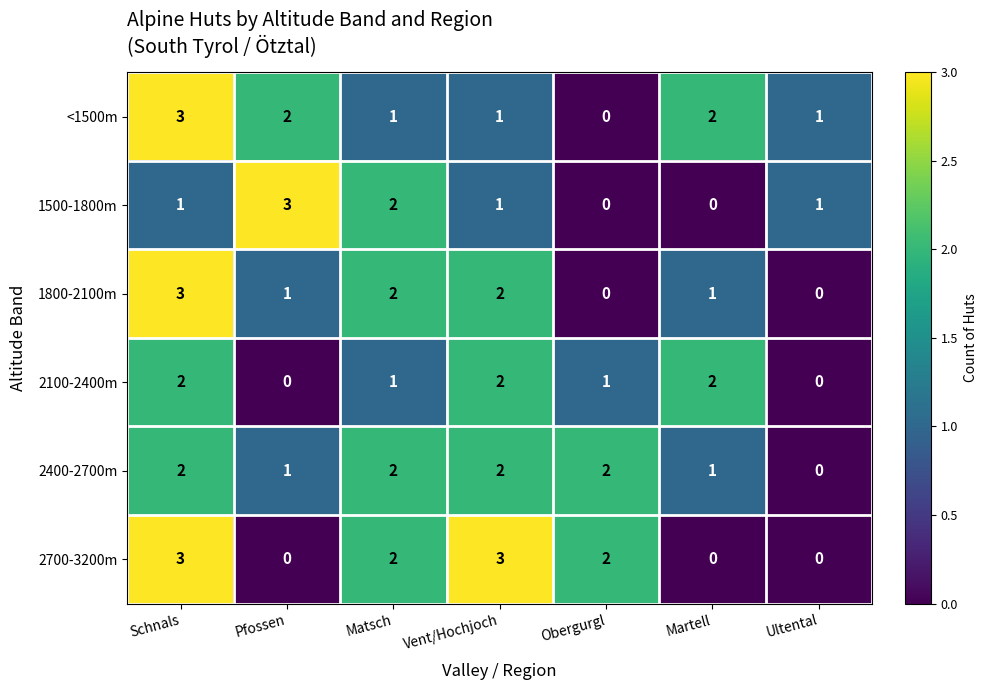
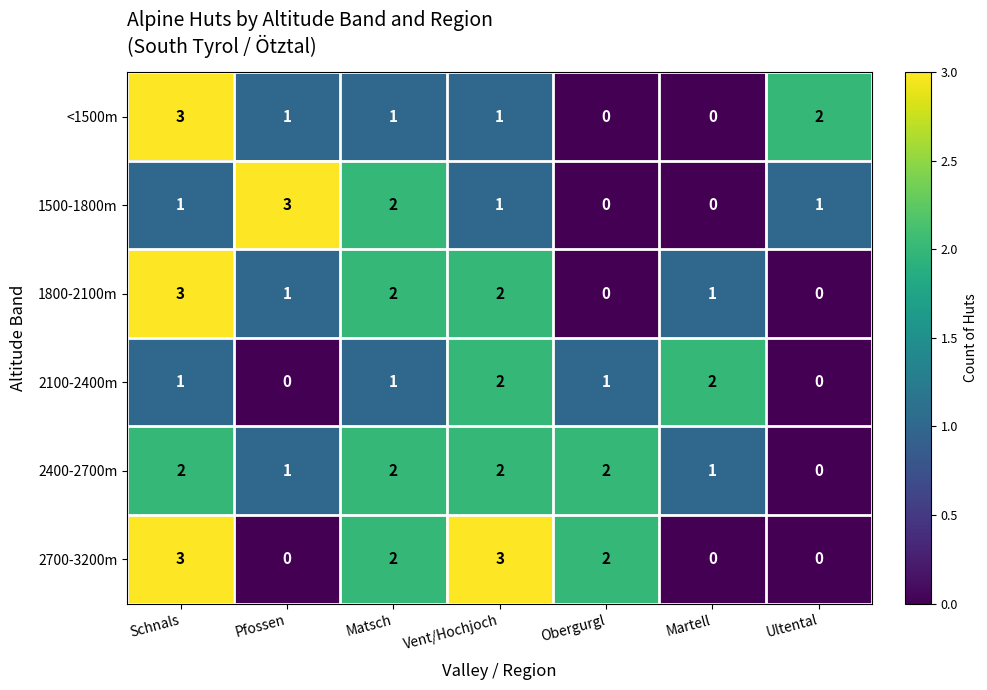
  {
    "<1500m": {
      "Schnals": 3,
-     "Pfossen": 2,
+     "Pfossen": 1,
      "Matsch": 1,
      "Vent/Hochjoch": 1,
      "Obergurgl": 0,
-     "Martell": 2,
-     "Ultental": 1
+     "Martell": 0,
+     "Ultental": 2
    },
    "1500-1800m": {
      "Schnals": 1,
      "Pfossen": 3,
      "Matsch": 2,
      "Vent/Hochjoch": 1,
      "Obergurgl": 0,
      "Martell": 0,
      "Ultental": 1
    },
    "1800-2100m": {
      "Schnals": 3,
      "Pfossen": 1,
      "Matsch": 2,
      "Vent/Hochjoch": 2,
      "Obergurgl": 0,
      "Martell": 1,
      "Ultental": 0
    },
    "2100-2400m": {
-     "Schnals": 2,
+     "Schnals": 1,
      "Pfossen": 0,
      "Matsch": 1,
      "Vent/Hochjoch": 2,
      "Obergurgl": 1,
      "Martell": 2,
      "Ultental": 0
    },
    "2400-2700m": {
      "Schnals": 2,
      "Pfossen": 1,
      "Matsch": 2,
      "Vent/Hochjoch": 2,
      "Obergurgl": 2,
      "Martell": 1,
      "Ultental": 0
    },
    "2700-3200m": {
      "Schnals": 3,
      "Pfossen": 0,
      "Matsch": 2,
      "Vent/Hochjoch": 3,
      "Obergurgl": 2,
      "Martell": 0,
      "Ultental": 0
    }
  }
